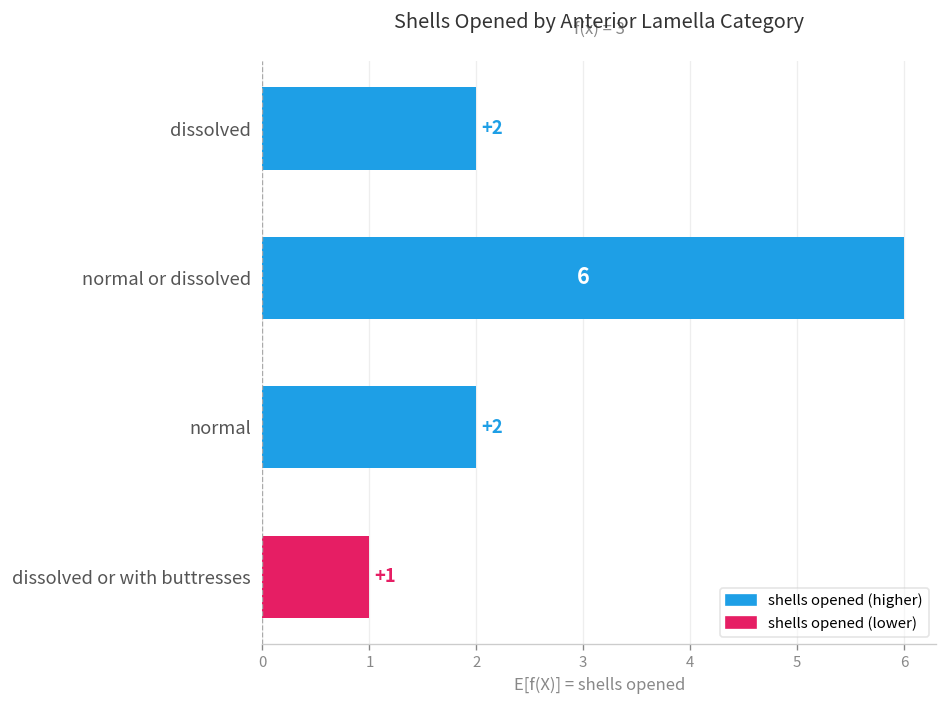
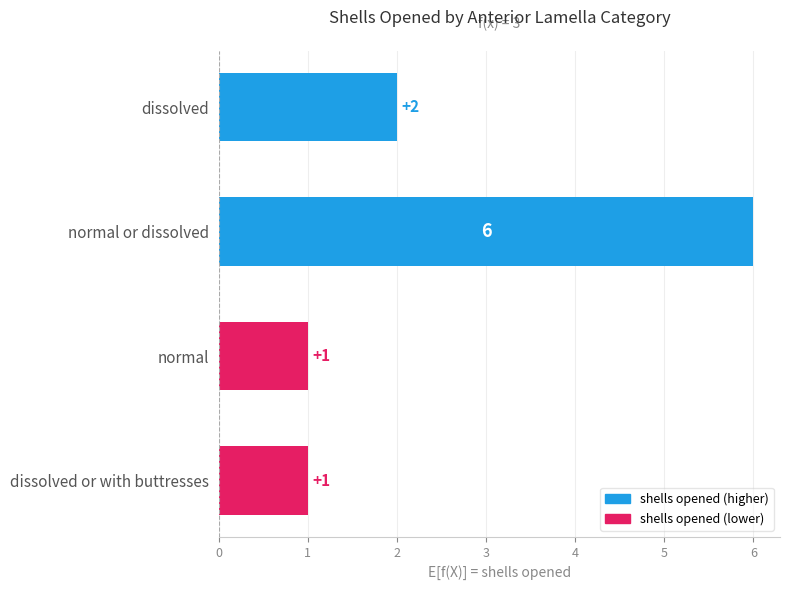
  {
    "dissolved": "+2",
    "normal or dissolved": "6",
-   "normal": "+2",
+   "normal": "+1",
    "dissolved or with buttresses": "+1"
  }
